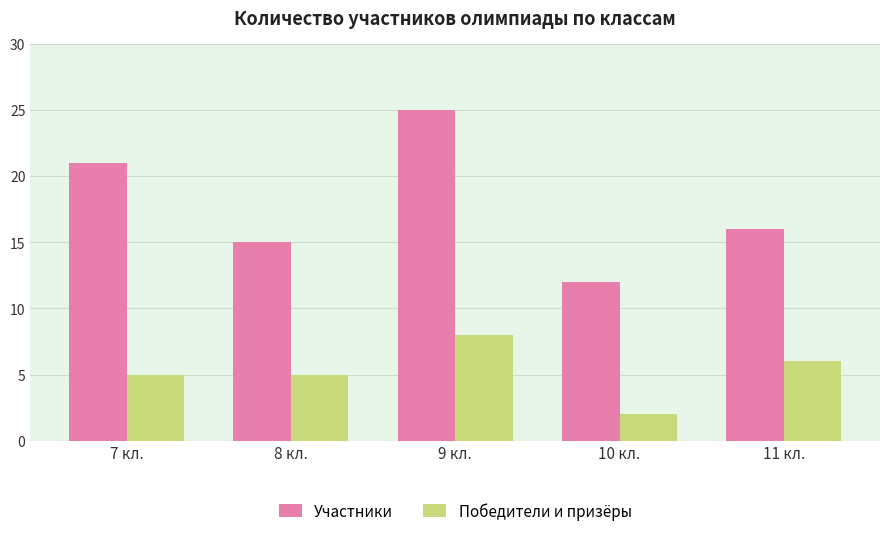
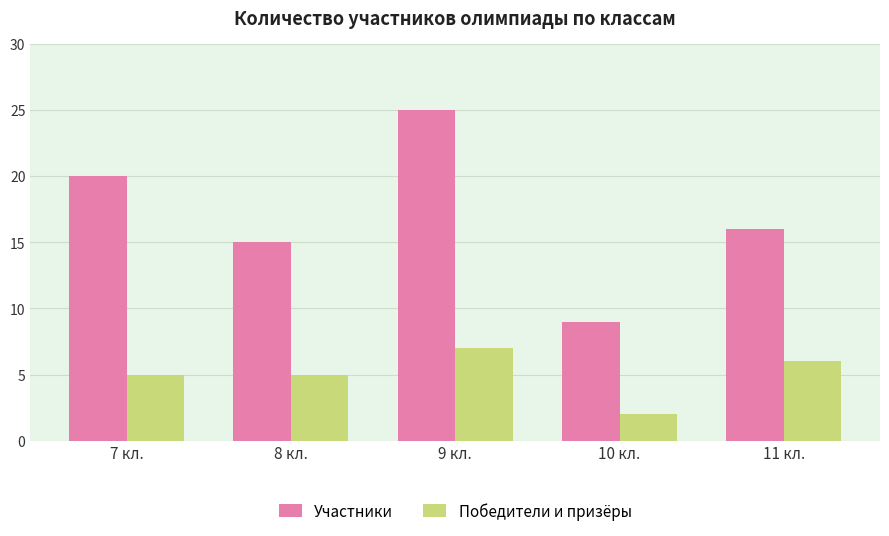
  {
    "Участники": {
-     "7 кл.": 21,
+     "7 кл.": 20,
      "8 кл.": 15,
      "9 кл.": 25,
-     "10 кл.": 12,
+     "10 кл.": 9,
      "11 кл.": 16
    },
    "Победители и призёры": {
      "7 кл.": 5,
      "8 кл.": 5,
-     "9 кл.": 8,
+     "9 кл.": 7,
      "10 кл.": 2,
      "11 кл.": 6
    }
  }
